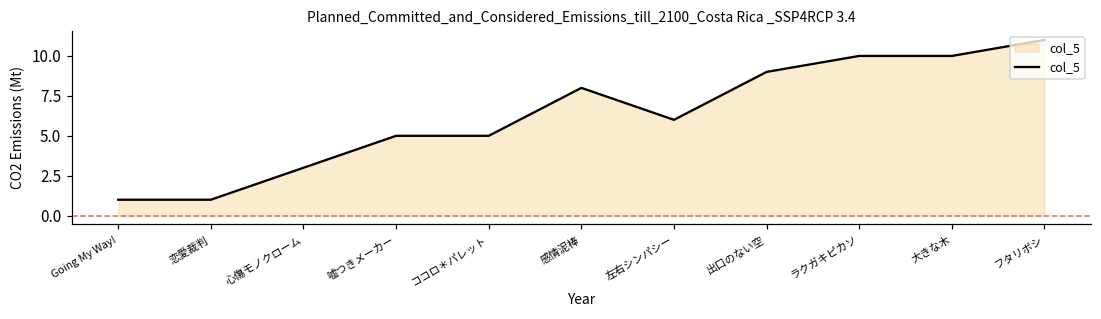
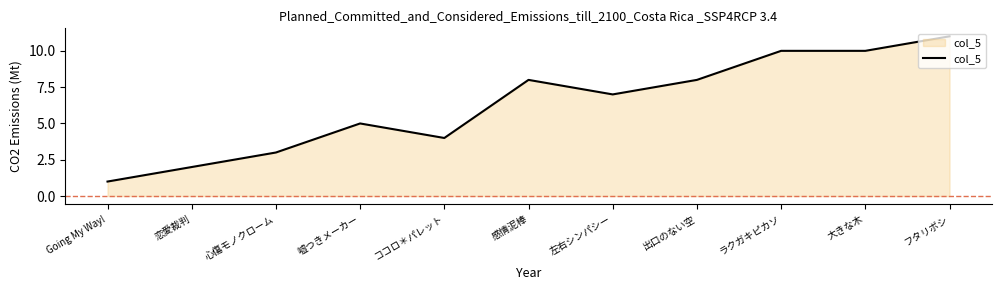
  {
    "Going My Way!": 1,
-   "恋愛裁判": 1,
+   "恋愛裁判": 2,
    "心傷モノクローム": 3,
    "嘘つきメーカー": 5,
-   "ココロ＊パレット": 5,
+   "ココロ＊パレット": 4,
    "感情泥棒": 8,
-   "左右シンパシー": 6,
-   "出口のない空": 9,
+   "左右シンパシー": 7,
+   "出口のない空": 8,
    "ラクガキピカソ": 10,
    "大きな木": 10
  }
